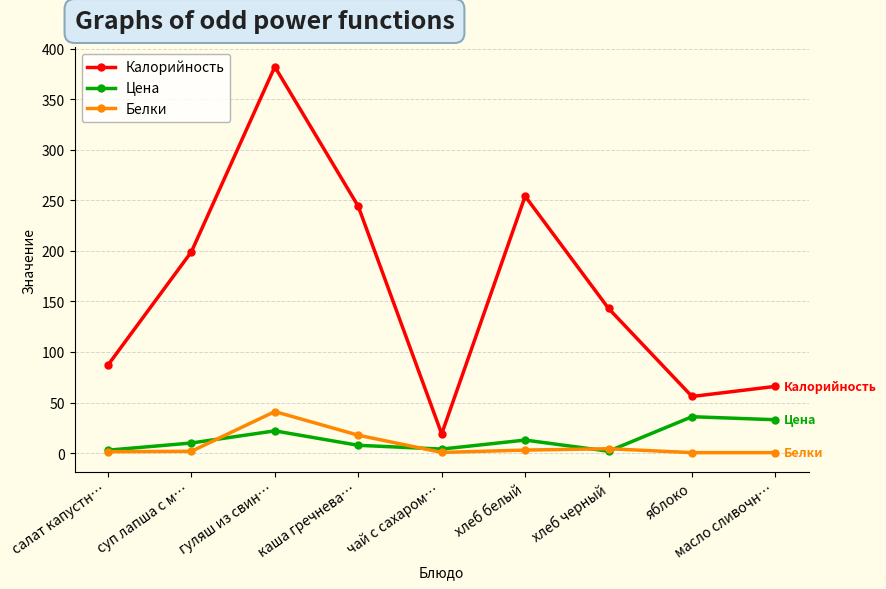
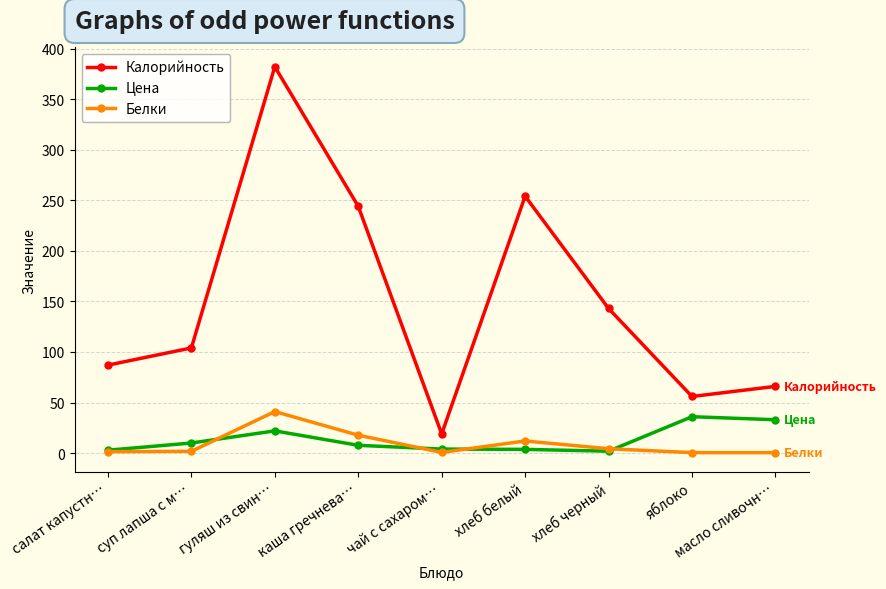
  {
    "Калорийность": {
      "салат капустн…": 87,
-     "суп лапша с м…": 199,
+     "суп лапша с м…": 104,
      "гуляш из свин…": 382,
      "каша гречнева…": 244,
      "чай с сахаром…": 19,
      "хлеб белый": 254,
      "хлеб черный": 143,
      "яблоко": 56,
      "масло сливочн…": 66
    },
    "Цена": {
      "суп лапша с м…": 10,
      "гуляш из свин…": 22,
      "каша гречнева…": 8,
      "чай с сахаром…": 4,
-     "хлеб белый": 13,
+     "хлеб белый": 4,
      "яблоко": 36,
      "масло сливочн…": 33
    },
    "Белки": {
      "суп лапша с м…": 2,
      "гуляш из свин…": 41,
      "каша гречнева…": 18,
      "чай с сахаром…": 1,
-     "хлеб белый": 3,
+     "хлеб белый": 12,
      "яблоко": 0,
      "масло сливочн…": 0
    }
  }
